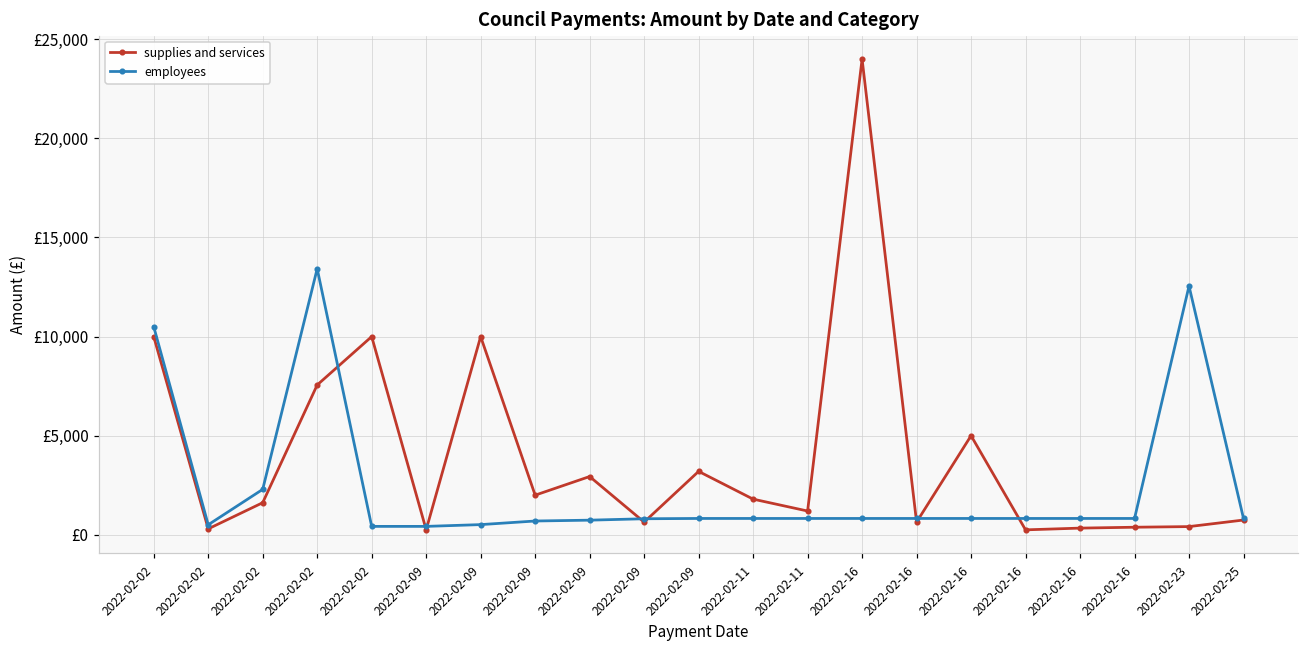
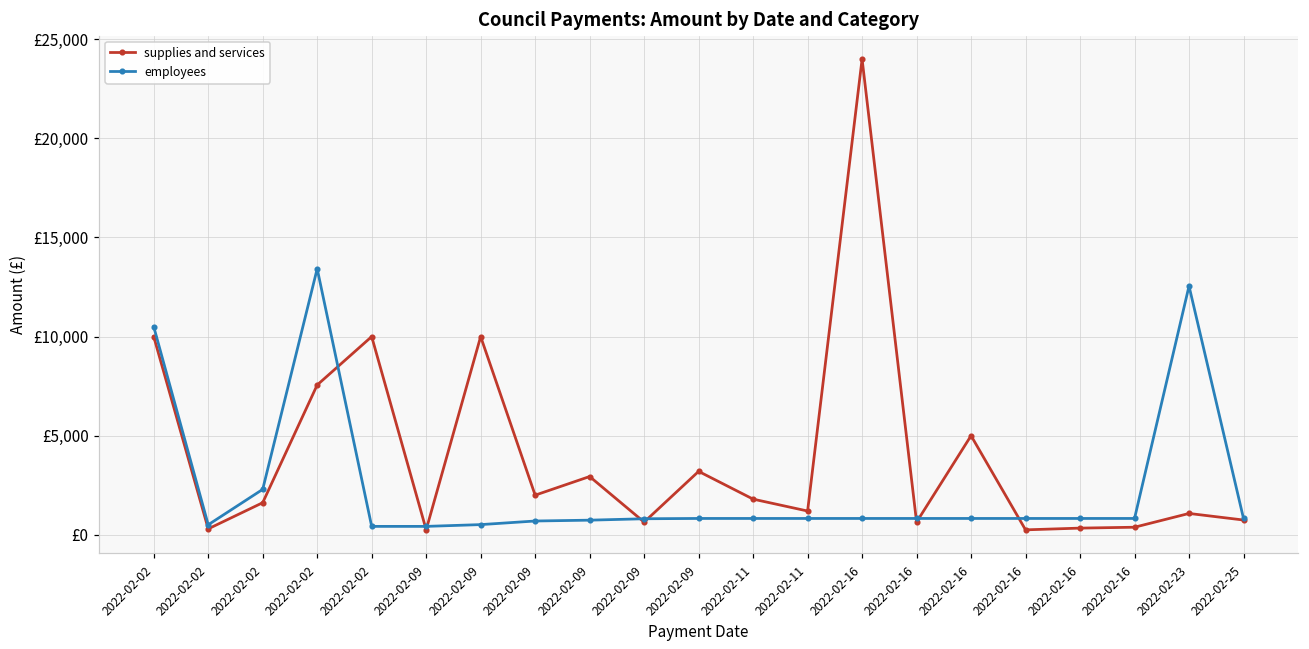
  {
    "supplies and services": {
-     "2022-02-23": "£400"
+     "2022-02-23": "£1,100"
    },
    "employees": {
      "2022-02-23": "£12,600"
    }
  }
